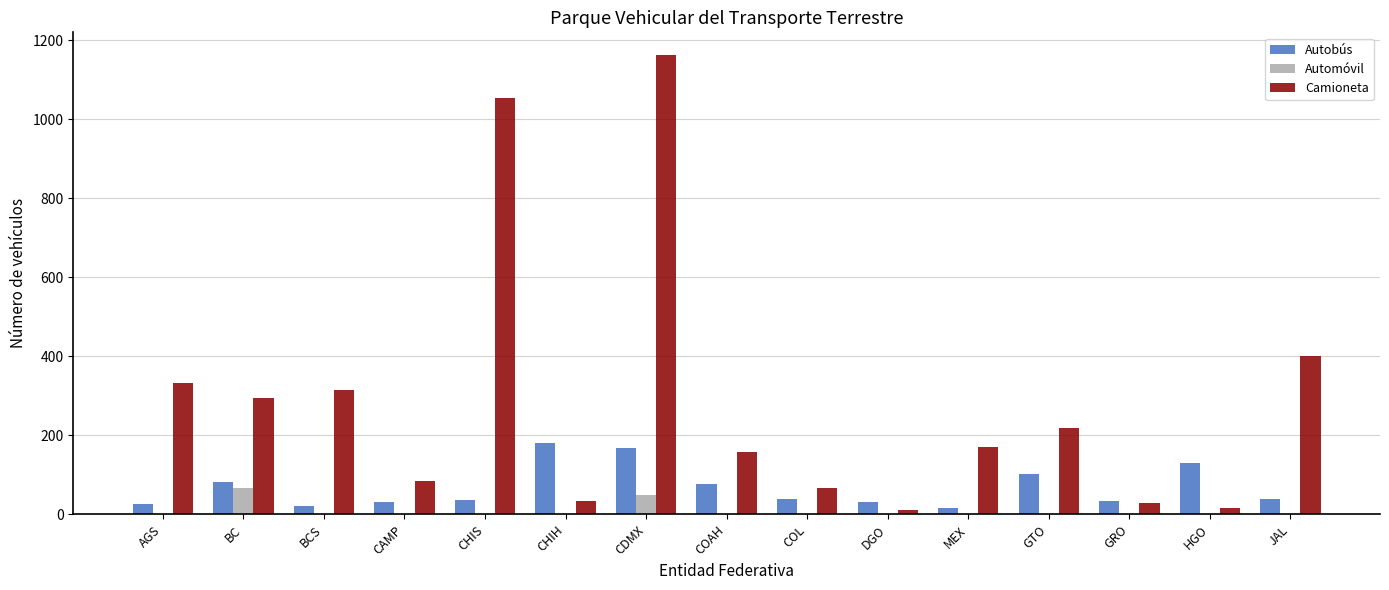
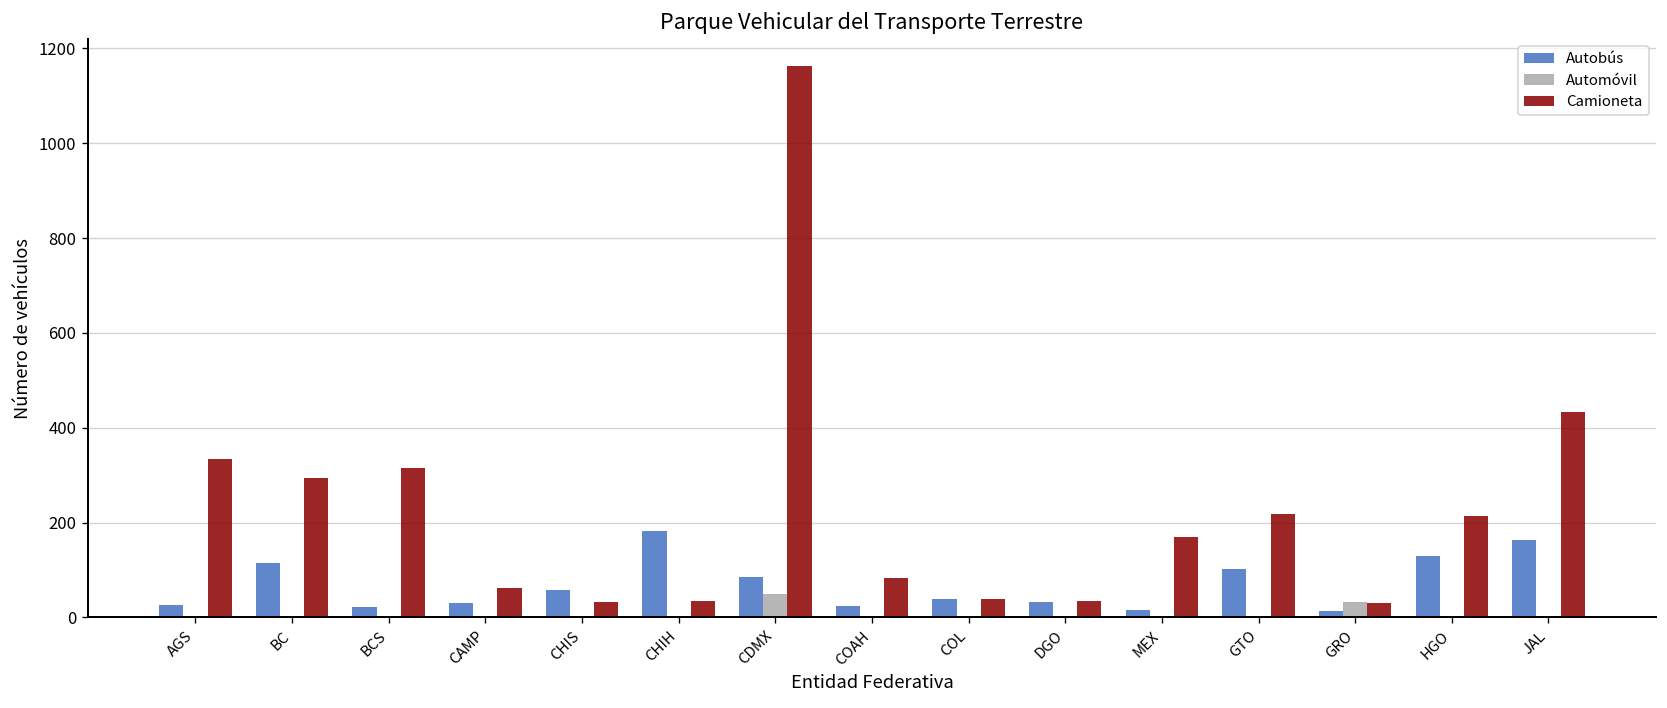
  {
    "Autobús": {
      "AGS": 30,
-     "BC": 80,
+     "BC": 120,
      "BCS": 20,
      "CAMP": 30,
-     "CHIS": 40,
+     "CHIS": 60,
      "CHIH": 180,
-     "CDMX": 170,
-     "COAH": 80,
+     "CDMX": 90,
+     "COAH": 20,
      "COL": 40,
      "DGO": 30,
      "MEX": 20,
      "GTO": 100,
-     "GRO": 40,
+     "GRO": 10,
      "HGO": 130,
-     "JAL": 40
+     "JAL": 160
    },
    "Automóvil": {
      "AGS": 0,
-     "BC": 70,
+     "BC": 0,
      "BCS": 0,
      "CHIS": 0,
      "CHIH": 0,
      "CDMX": 50,
      "COAH": 0,
      "COL": 0,
      "DGO": 0,
      "MEX": 0,
      "GTO": 0,
-     "GRO": 0,
+     "GRO": 30,
      "HGO": 0,
      "JAL": 0
    },
    "Camioneta": {
      "AGS": 330,
      "BC": 290,
      "BCS": 320,
-     "CAMP": 90,
-     "CHIS": 1060,
+     "CAMP": 60,
+     "CHIS": 30,
      "CHIH": 40,
      "CDMX": 1160,
-     "COAH": 160,
-     "COL": 70,
-     "DGO": 10,
+     "COAH": 80,
+     "COL": 40,
+     "DGO": 40,
      "MEX": 170,
      "GTO": 220,
      "GRO": 30,
-     "HGO": 20,
-     "JAL": 400
+     "HGO": 210,
+     "JAL": 430
    }
  }
